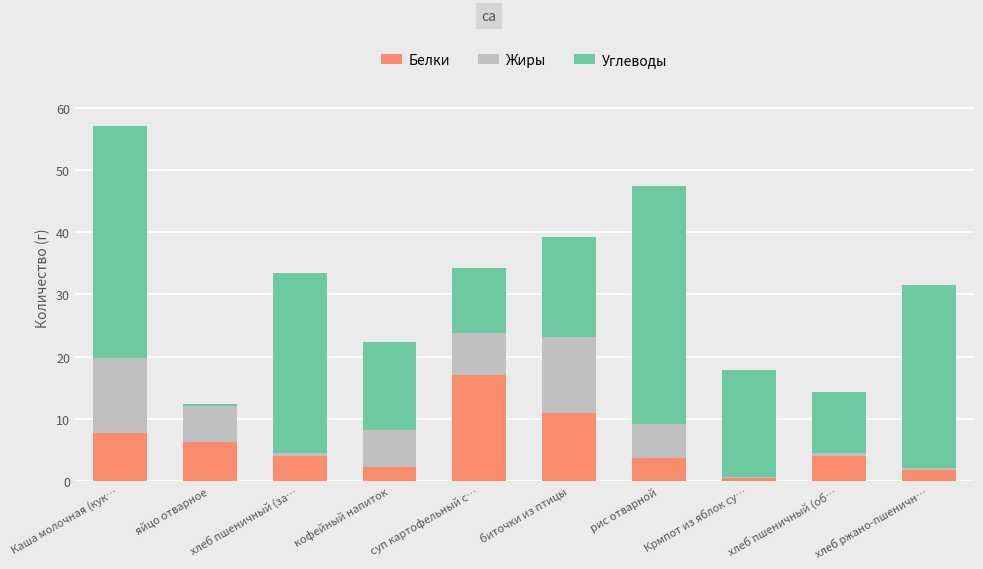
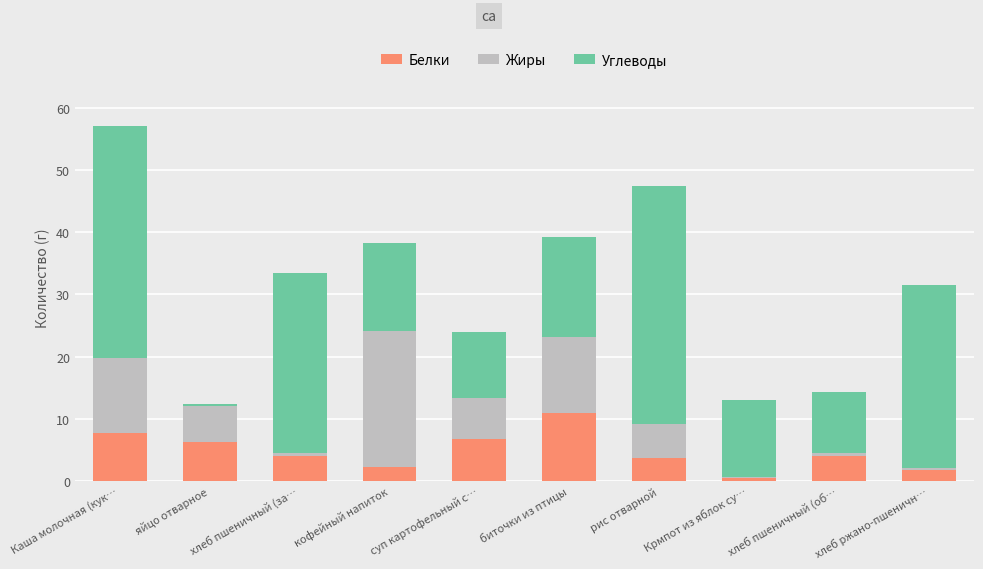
  {
    "Белки": {
      "Каша молочная (кук…": 8,
      "яйцо отварное": 6,
      "хлеб пшеничный (за…": 4,
      "кофейный напиток": 2,
-     "суп картофельный с…": 17,
+     "суп картофельный с…": 7,
      "биточки из птицы": 11,
      "рис отварной": 4,
      "хлеб пшеничный (об…": 4,
      "хлеб ржано-пшеничн…": 2
    },
    "Жиры": {
      "Каша молочная (кук…": 12,
      "яйцо отварное": 6,
      "хлеб пшеничный (за…": 0,
-     "кофейный напиток": 6,
+     "кофейный напиток": 22,
      "суп картофельный с…": 7,
      "биточки из птицы": 12,
      "рис отварной": 5,
      "хлеб пшеничный (об…": 0
    },
    "Углеводы": {
      "Каша молочная (кук…": 37,
      "хлеб пшеничный (за…": 29,
      "кофейный напиток": 14,
      "суп картофельный с…": 11,
      "биточки из птицы": 16,
      "рис отварной": 38,
-     "Крмпот из яблок су…": 17,
+     "Крмпот из яблок су…": 12,
      "хлеб пшеничный (об…": 10,
      "хлеб ржано-пшеничн…": 29
    }
  }
